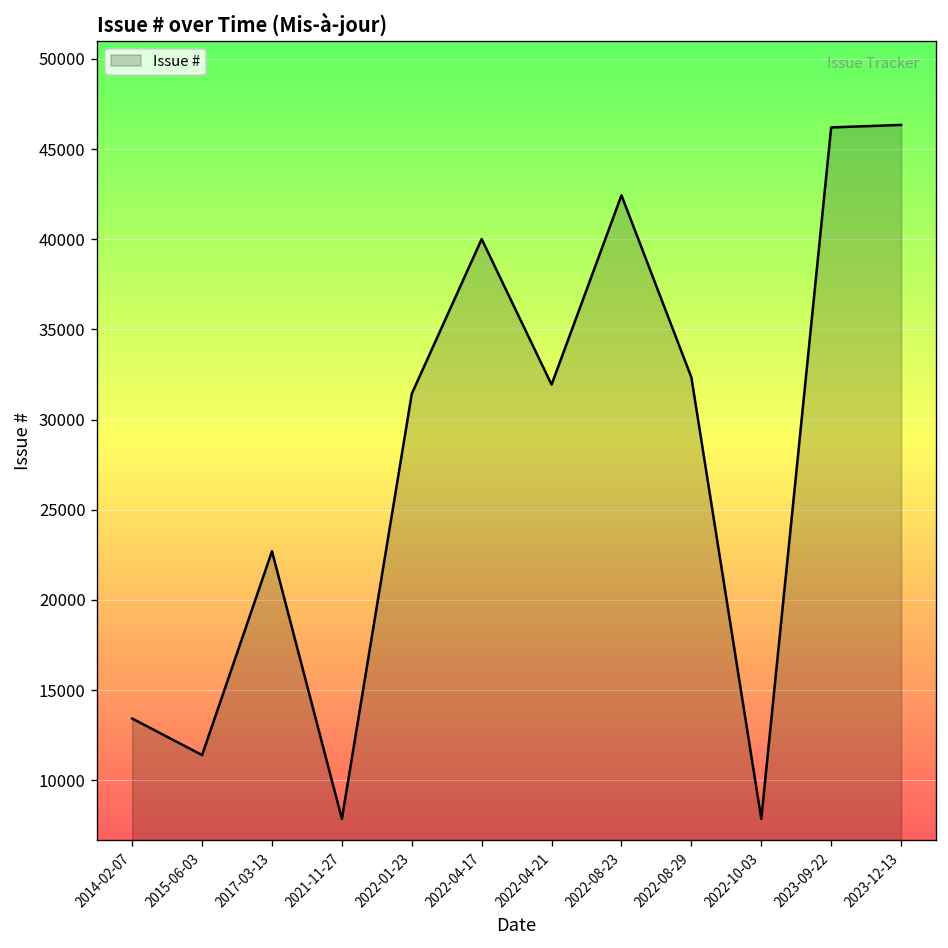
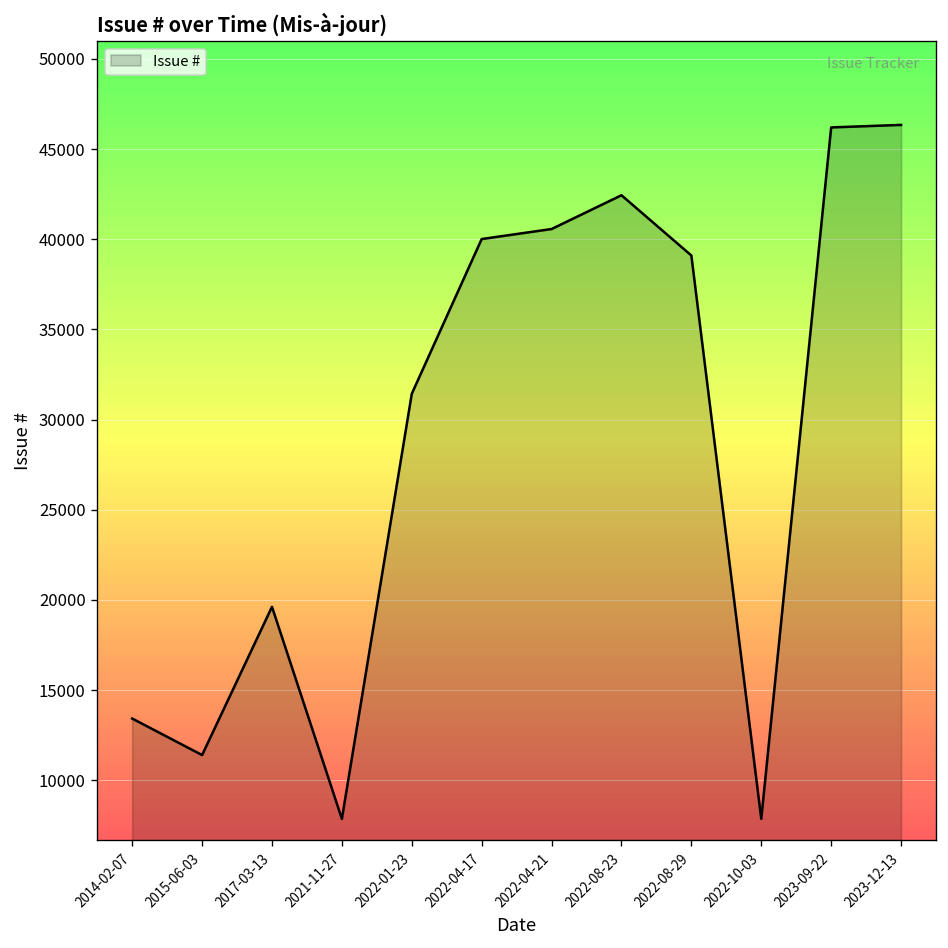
  {
    "2014-02-07": 13400,
    "2015-06-03": 11400,
-   "2017-03-13": 22700,
+   "2017-03-13": 19600,
    "2021-11-27": 7900,
    "2022-01-23": 31400,
    "2022-04-17": 40000,
-   "2022-04-21": 31900,
+   "2022-04-21": 40600,
    "2022-08-23": 42400,
-   "2022-08-29": 32300,
+   "2022-08-29": 39100,
    "2022-10-03": 7900,
    "2023-09-22": 46200,
    "2023-12-13": 46300
  }
